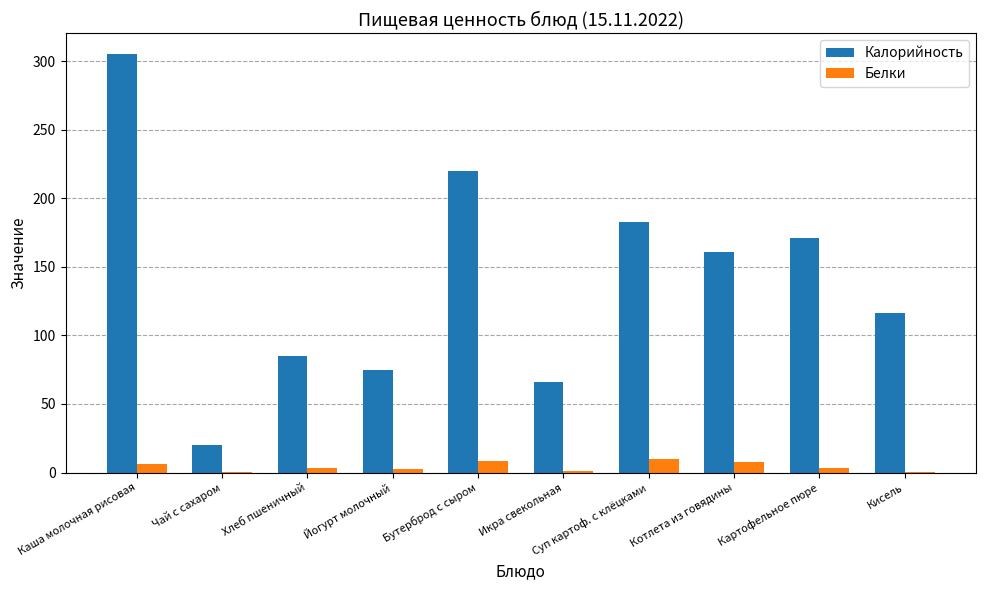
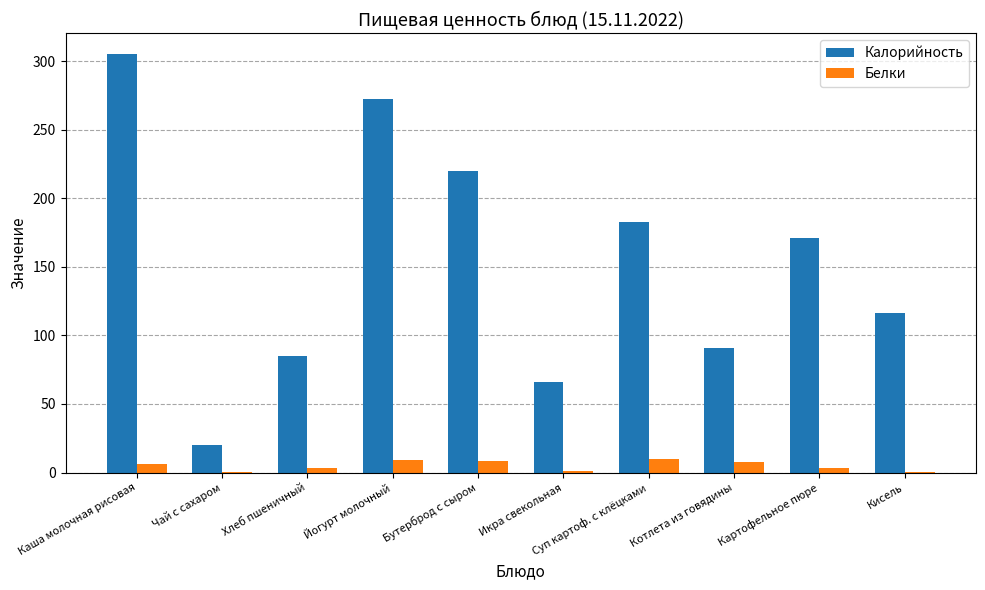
  {
    "Калорийность": {
      "Каша молочная рисовая": 305,
      "Чай с сахаром": 20,
      "Хлеб пшеничный": 85,
-     "Йогурт молочный": 75,
+     "Йогурт молочный": 272,
      "Бутерброд с сыром": 220,
      "Икра свекольная": 66,
      "Суп картоф. с клёцками": 183,
-     "Котлета из говядины": 161,
+     "Котлета из говядины": 91,
      "Картофельное пюре": 171,
      "Кисель": 116
    },
    "Белки": {
      "Каша молочная рисовая": 6,
      "Хлеб пшеничный": 3,
-     "Йогурт молочный": 3,
+     "Йогурт молочный": 9,
      "Бутерброд с сыром": 9,
      "Суп картоф. с клёцками": 10,
      "Котлета из говядины": 7,
      "Картофельное пюре": 3
    }
  }
